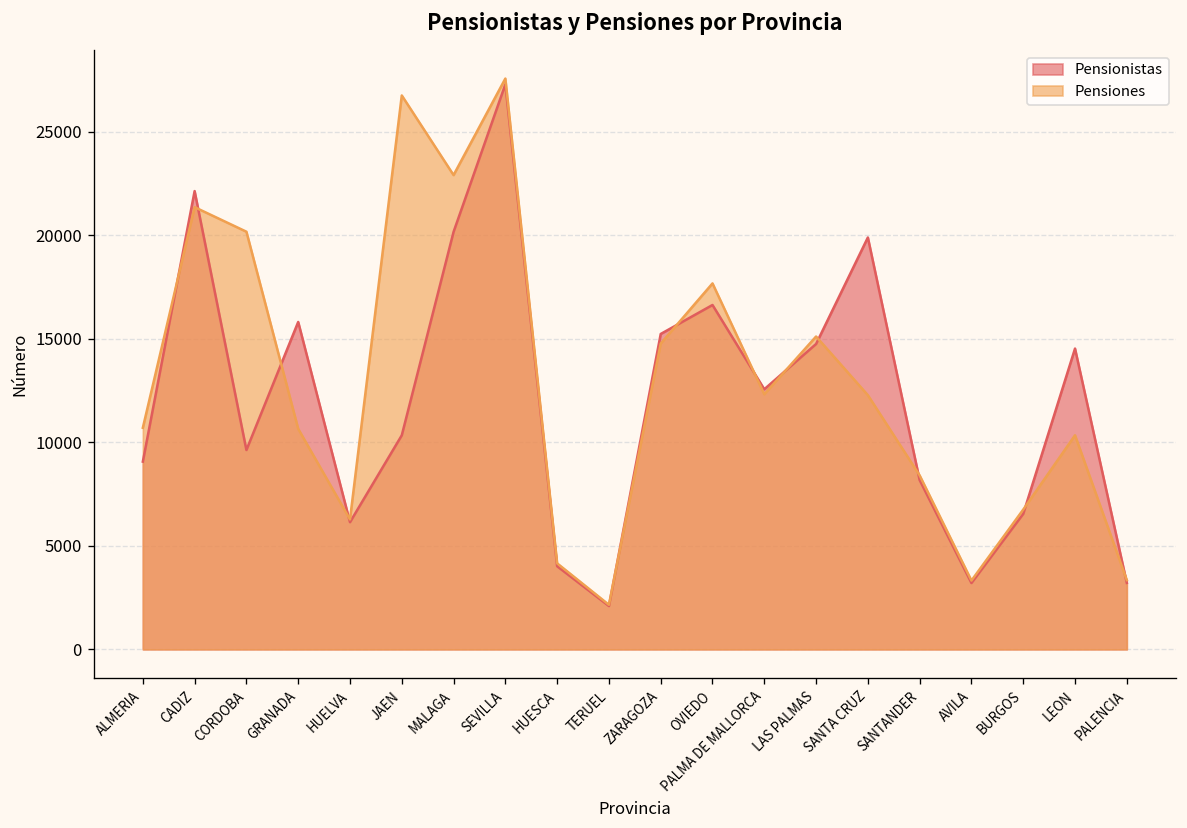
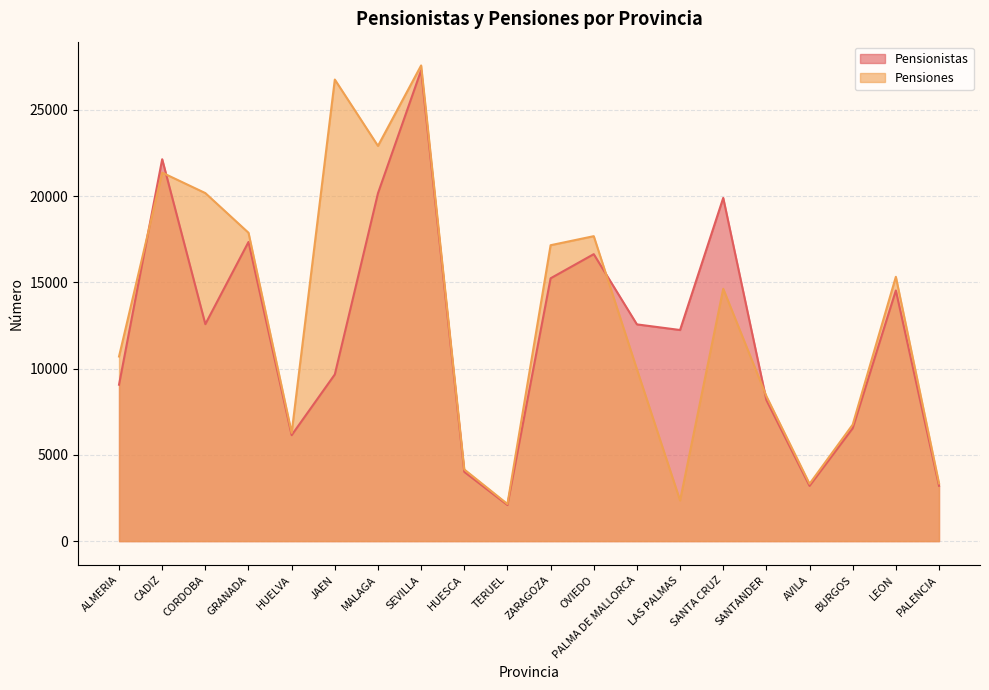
  {
    "Pensionistas": {
      "ALMERIA": 9100,
      "CADIZ": 22100,
-     "CORDOBA": 9600,
-     "GRANADA": 15800,
-     "JAEN": 10300,
+     "CORDOBA": 12600,
+     "GRANADA": 17300,
+     "JAEN": 9700,
      "MALAGA": 20200,
      "SEVILLA": 27300,
      "ZARAGOZA": 15200,
      "OVIEDO": 16600,
      "PALMA DE MALLORCA": 12600,
-     "LAS PALMAS": 14800,
+     "LAS PALMAS": 12200,
      "SANTA CRUZ": 19900,
      "SANTANDER": 8200,
      "BURGOS": 6500,
      "LEON": 14500
    },
    "Pensiones": {
      "ALMERIA": 10700,
      "CADIZ": 21400,
      "CORDOBA": 20200,
-     "GRANADA": 10700,
+     "GRANADA": 17900,
      "JAEN": 26800,
      "MALAGA": 22900,
      "SEVILLA": 27600,
-     "ZARAGOZA": 14800,
+     "ZARAGOZA": 17200,
      "OVIEDO": 17700,
-     "PALMA DE MALLORCA": 12300,
-     "LAS PALMAS": 15100,
-     "SANTA CRUZ": 12300,
+     "PALMA DE MALLORCA": 10000,
+     "LAS PALMAS": 2400,
+     "SANTA CRUZ": 14600,
      "SANTANDER": 8400,
      "BURGOS": 6800,
-     "LEON": 10300
+     "LEON": 15300
    }
  }
